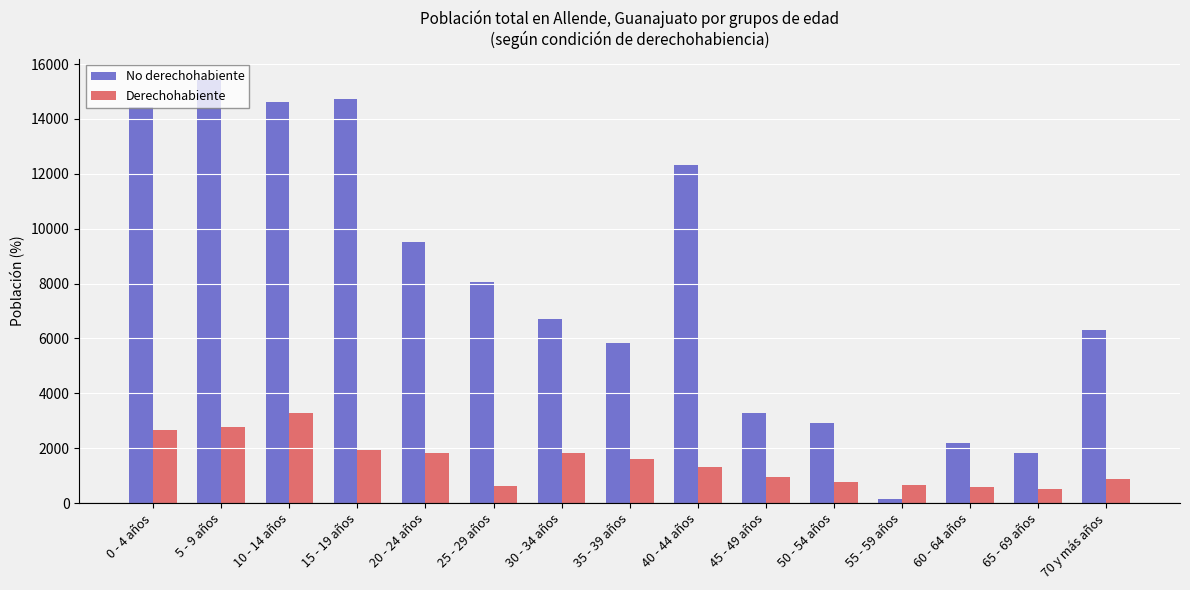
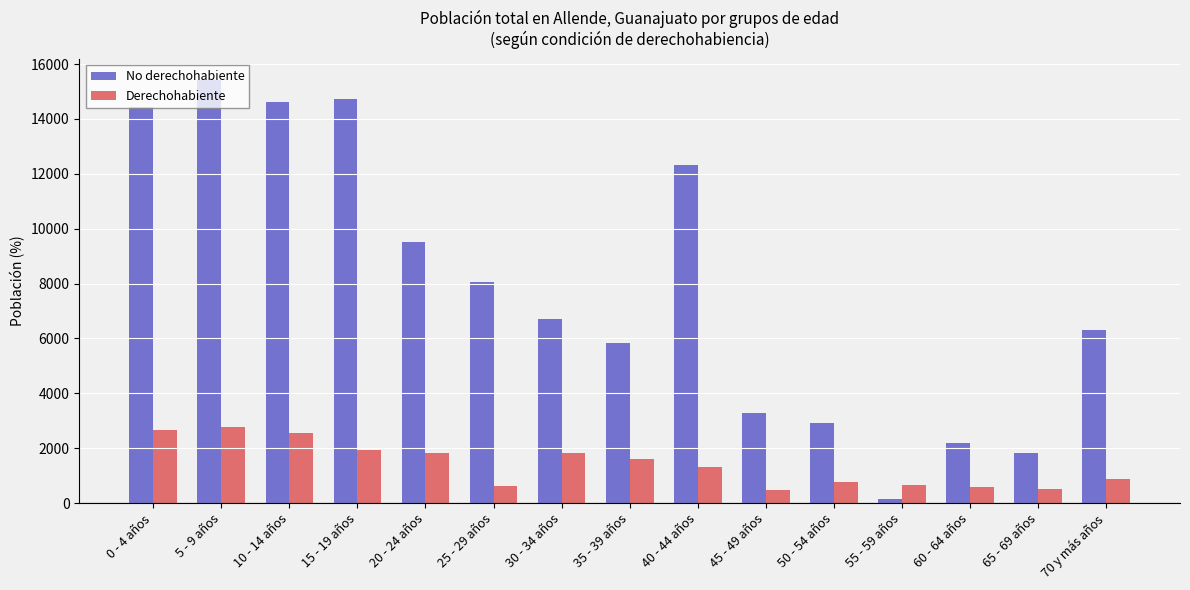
  {
    "No derechohabiente": {
      "10 - 14 años": 14600,
      "15 - 19 años": 14700,
      "20 - 24 años": 9500,
      "25 - 29 años": 8100,
      "30 - 34 años": 6700,
      "35 - 39 años": 5800,
      "40 - 44 años": 12300,
      "45 - 49 años": 3300,
      "50 - 54 años": 2900,
      "55 - 59 años": 200,
      "60 - 64 años": 2200,
      "65 - 69 años": 1800,
      "70 y más años": 6300
    },
    "Derechohabiente": {
      "0 - 4 años": 2700,
      "5 - 9 años": 2800,
-     "10 - 14 años": 3300,
+     "10 - 14 años": 2600,
      "15 - 19 años": 2000,
      "20 - 24 años": 1800,
      "25 - 29 años": 600,
      "30 - 34 años": 1800,
      "35 - 39 años": 1600,
      "40 - 44 años": 1300,
-     "45 - 49 años": 1000,
+     "45 - 49 años": 500,
      "50 - 54 años": 800,
      "55 - 59 años": 700,
      "60 - 64 años": 600,
      "65 - 69 años": 500,
      "70 y más años": 900
    }
  }
